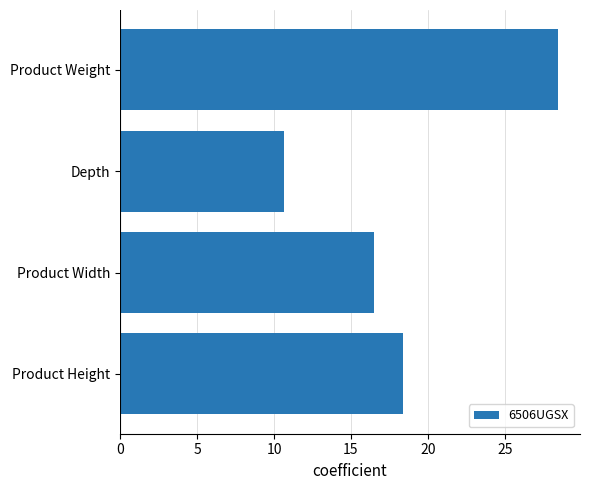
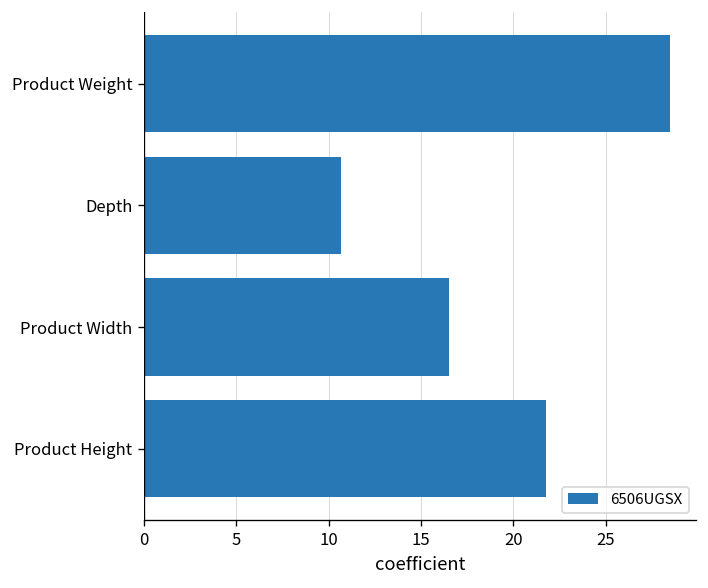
  {
    "Product Weight": 28.5,
    "Depth": 10.7,
    "Product Width": 16.5,
-   "Product Height": 18.4
+   "Product Height": 21.8
  }
